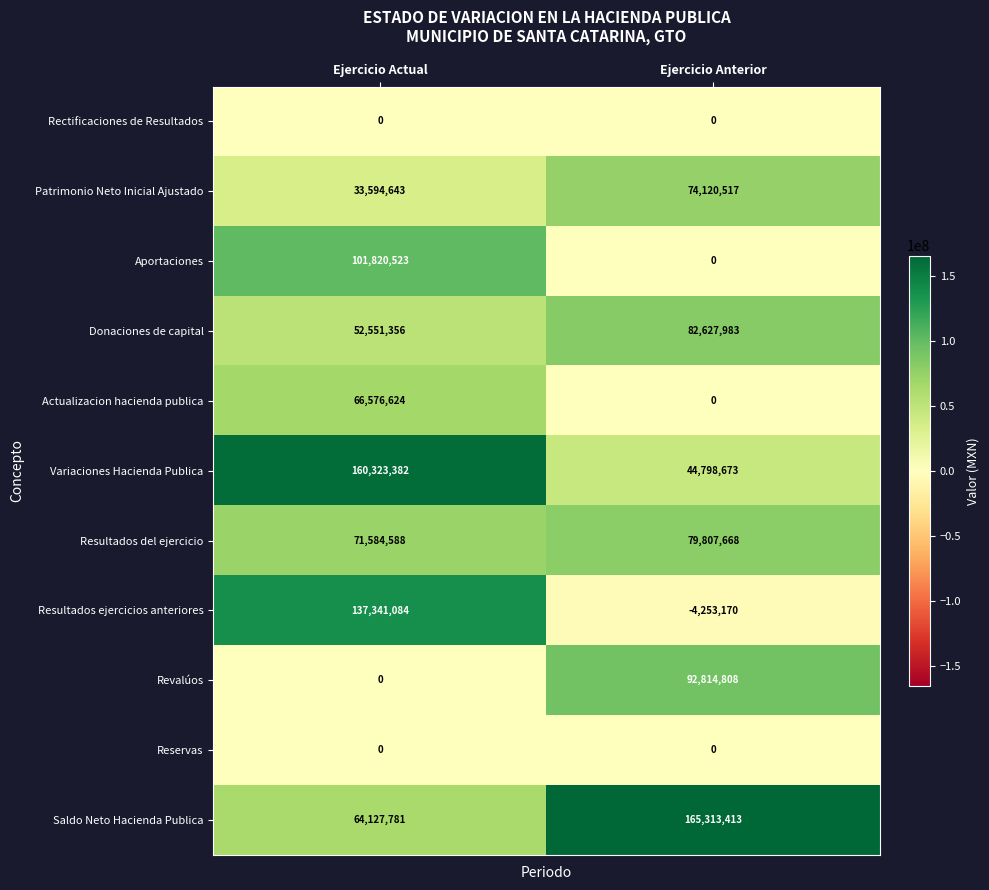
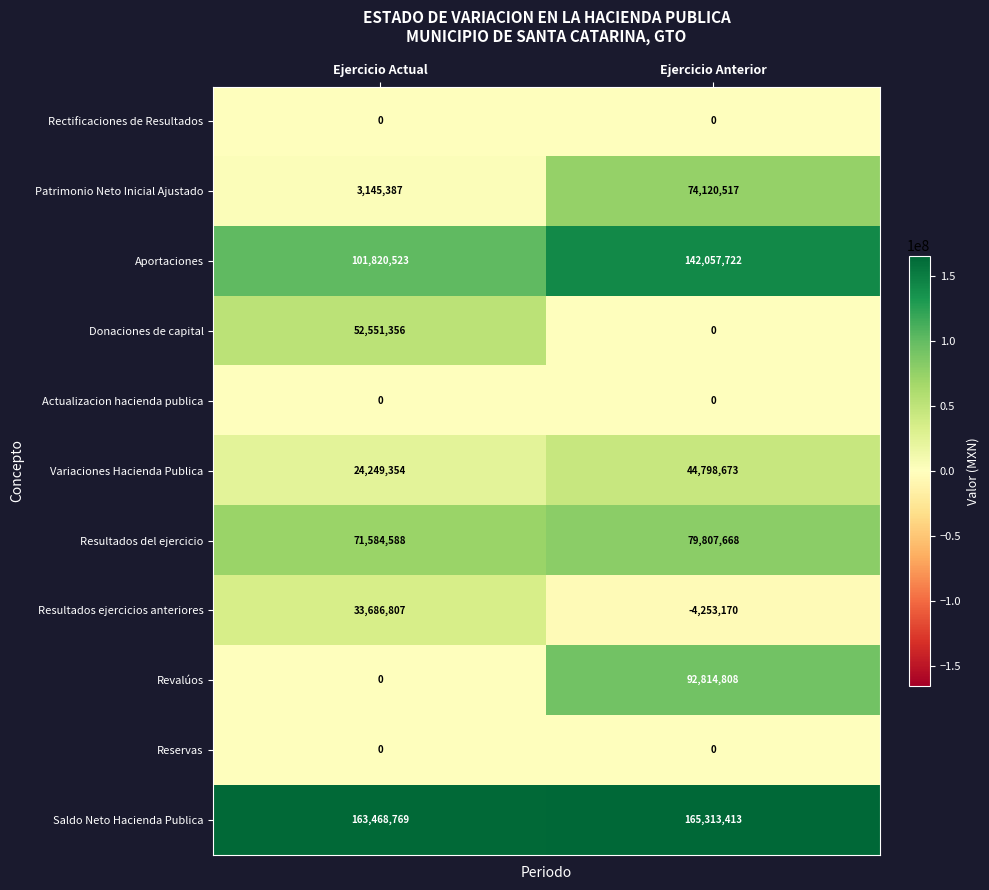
  {
    "Rectificaciones de Resultados": {
      "Ejercicio Actual": "0",
      "Ejercicio Anterior": "0"
    },
    "Patrimonio Neto Inicial Ajustado": {
-     "Ejercicio Actual": "33,594,643",
+     "Ejercicio Actual": "3,145,387",
      "Ejercicio Anterior": "74,120,517"
    },
    "Aportaciones": {
      "Ejercicio Actual": "101,820,523",
-     "Ejercicio Anterior": "0"
+     "Ejercicio Anterior": "142,057,722"
    },
    "Donaciones de capital": {
      "Ejercicio Actual": "52,551,356",
-     "Ejercicio Anterior": "82,627,983"
+     "Ejercicio Anterior": "0"
    },
    "Actualizacion hacienda publica": {
-     "Ejercicio Actual": "66,576,624",
+     "Ejercicio Actual": "0",
      "Ejercicio Anterior": "0"
    },
    "Variaciones Hacienda Publica": {
-     "Ejercicio Actual": "160,323,382",
+     "Ejercicio Actual": "24,249,354",
      "Ejercicio Anterior": "44,798,673"
    },
    "Resultados del ejercicio": {
      "Ejercicio Actual": "71,584,588",
      "Ejercicio Anterior": "79,807,668"
    },
    "Resultados ejercicios anteriores": {
-     "Ejercicio Actual": "137,341,084",
+     "Ejercicio Actual": "33,686,807",
      "Ejercicio Anterior": "-4,253,170"
    },
    "Revalúos": {
      "Ejercicio Actual": "0",
      "Ejercicio Anterior": "92,814,808"
    },
    "Reservas": {
      "Ejercicio Actual": "0",
      "Ejercicio Anterior": "0"
    },
    "Saldo Neto Hacienda Publica": {
-     "Ejercicio Actual": "64,127,781",
+     "Ejercicio Actual": "163,468,769",
      "Ejercicio Anterior": "165,313,413"
    }
  }
